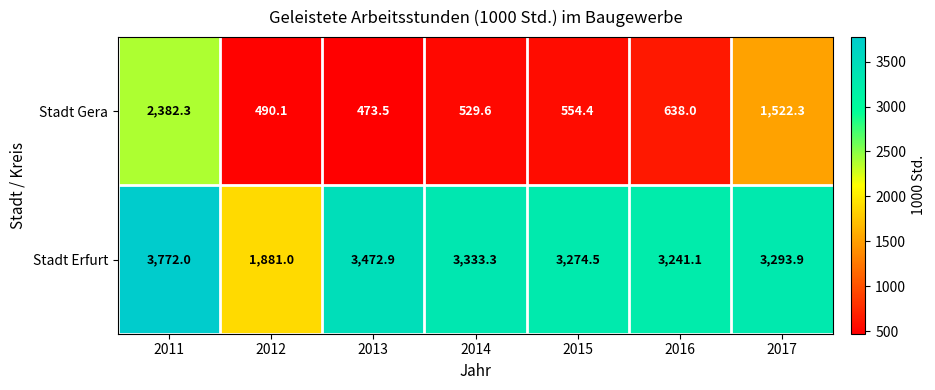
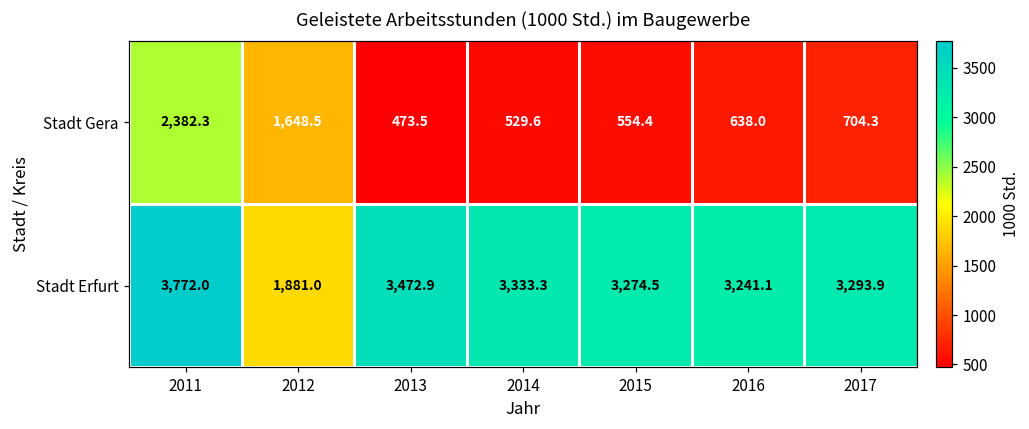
  {
    "Stadt Gera": {
      "2011": "2,382.3",
-     "2012": "490.1",
+     "2012": "1,648.5",
      "2013": "473.5",
      "2014": "529.6",
      "2015": "554.4",
      "2016": "638.0",
-     "2017": "1,522.3"
+     "2017": "704.3"
    },
    "Stadt Erfurt": {
      "2011": "3,772.0",
      "2012": "1,881.0",
      "2013": "3,472.9",
      "2014": "3,333.3",
      "2015": "3,274.5",
      "2016": "3,241.1",
      "2017": "3,293.9"
    }
  }
